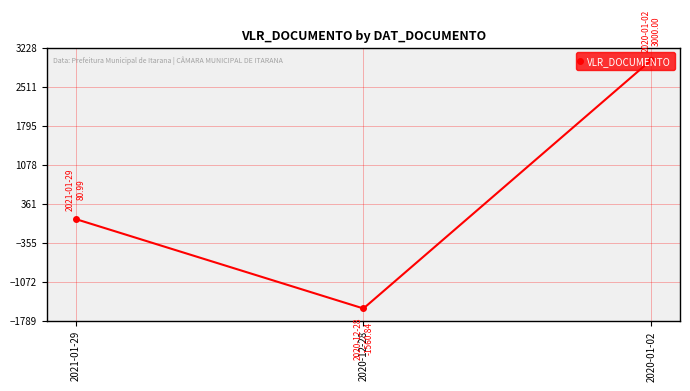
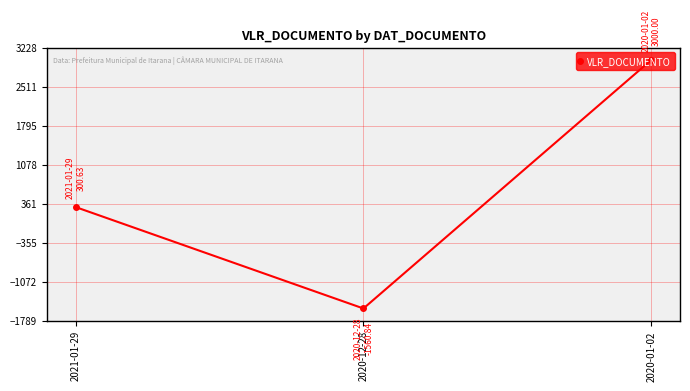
  {
-   "2021-01-29": 80.99,
+   "2021-01-29": 300.63,
    "2020-12-28": -1560.84
  }
